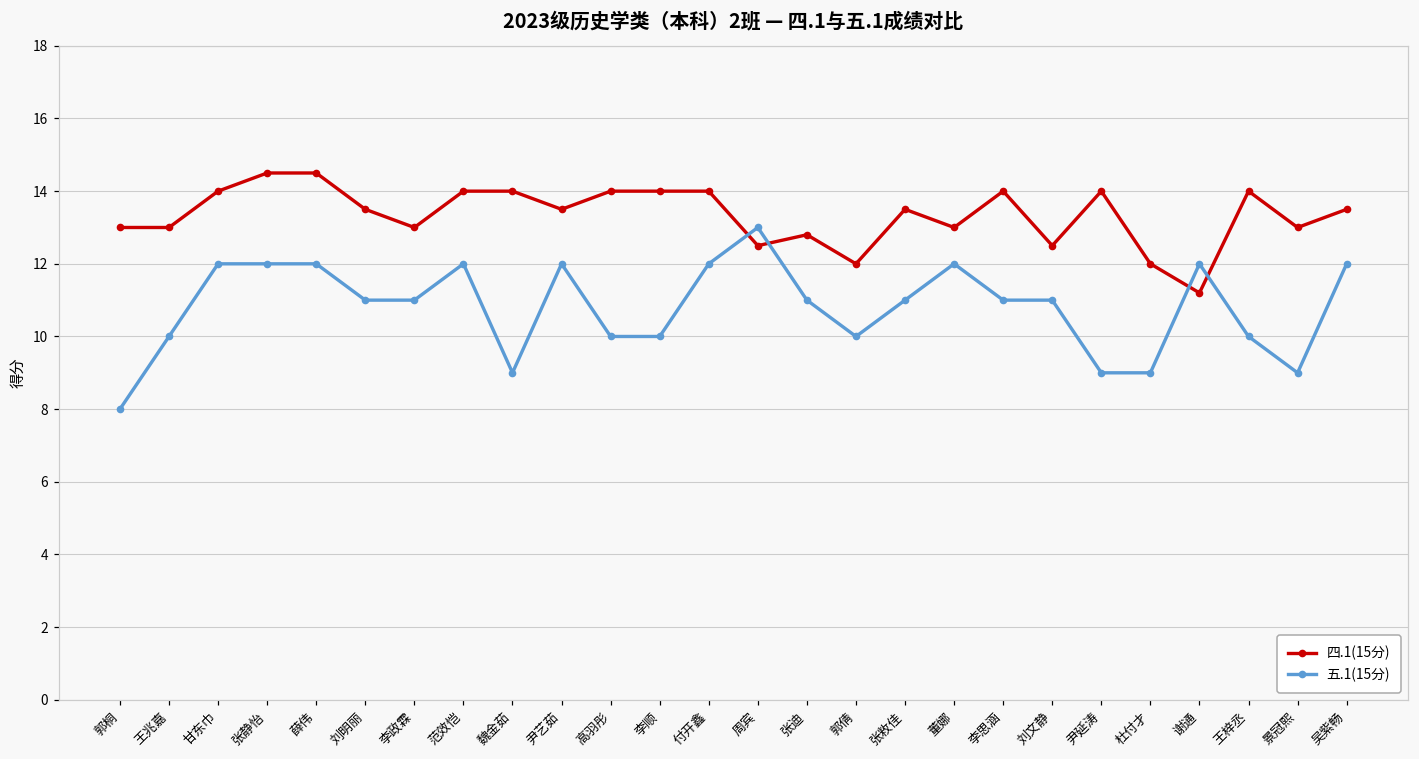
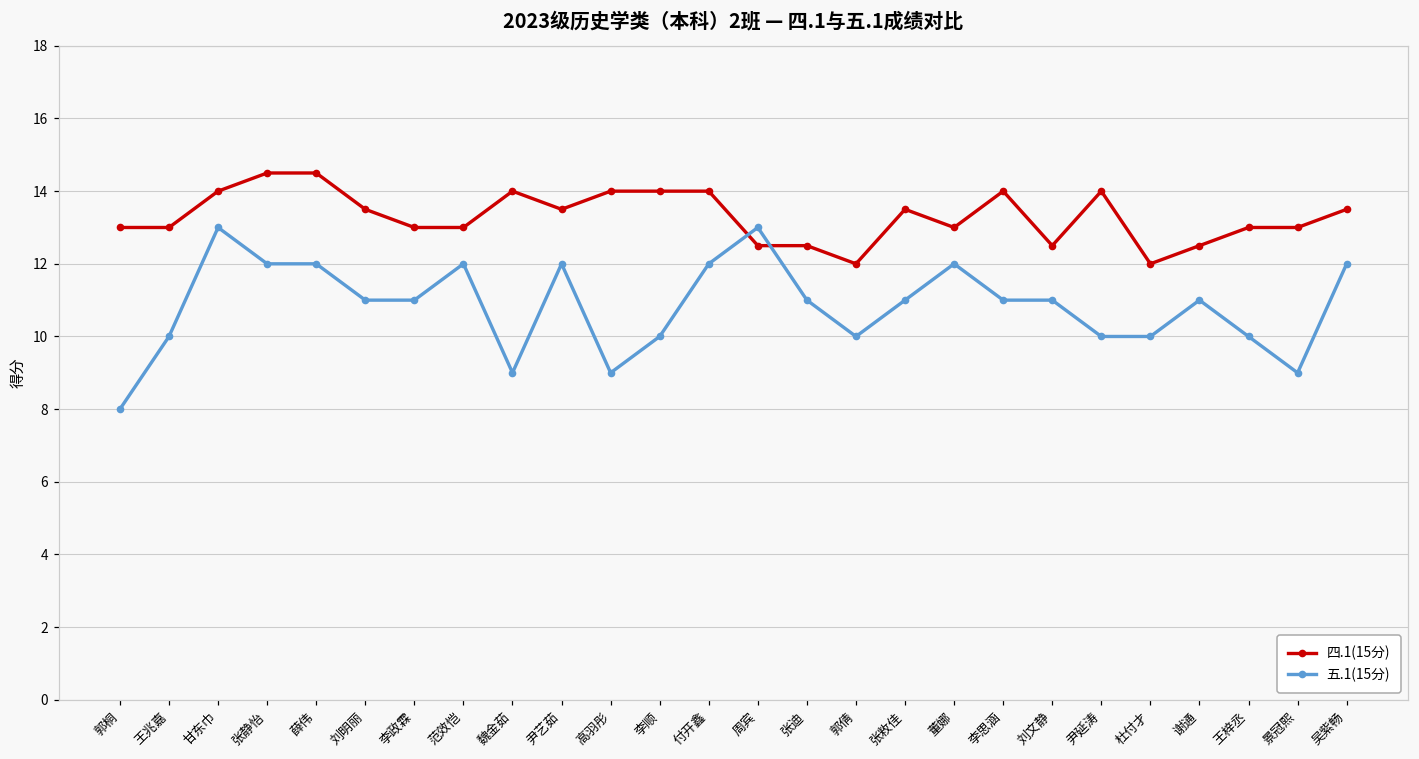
  {
    "四.1(15分)": {
      "郭桐": 13.0,
      "王兆嘉": 13.0,
      "甘东巾": 14.0,
      "张静怡": 14.5,
      "薛伟": 14.5,
      "刘明丽": 13.5,
      "李政霖": 13.0,
-     "范效恺": 14,
+     "范效恺": 13,
      "魏金茹": 14.0,
      "尹艺茹": 13.5,
      "高羽彤": 14.0,
      "李顺": 14.0,
      "付开鑫": 14.0,
      "周宾": 12.5,
-     "张迪": 12.8,
+     "张迪": 12.5,
      "郭倩": 12.0,
      "张敉佳": 13.5,
      "董娜": 13.0,
      "李思涵": 14.0,
      "刘文静": 12.5,
      "尹延涛": 14.0,
      "杜付才": 12.0,
-     "谢通": 11.2,
-     "王梓丞": 14,
+     "谢通": 12.5,
+     "王梓丞": 13,
      "景冠熙": 13.0,
      "吴紫畅": 13.5
    },
    "五.1(15分)": {
      "郭桐": 8,
      "王兆嘉": 10,
-     "甘东巾": 12,
+     "甘东巾": 13,
      "张静怡": 12,
      "薛伟": 12,
      "刘明丽": 11,
      "李政霖": 11,
      "范效恺": 12,
      "魏金茹": 9,
      "尹艺茹": 12,
-     "高羽彤": 10,
+     "高羽彤": 9,
      "李顺": 10,
      "付开鑫": 12,
      "周宾": 13,
      "张迪": 11,
      "郭倩": 10,
      "张敉佳": 11,
      "董娜": 12,
      "李思涵": 11,
      "刘文静": 11,
-     "尹延涛": 9,
-     "杜付才": 9,
-     "谢通": 12,
+     "尹延涛": 10,
+     "杜付才": 10,
+     "谢通": 11,
      "王梓丞": 10,
      "景冠熙": 9,
      "吴紫畅": 12
    }
  }
